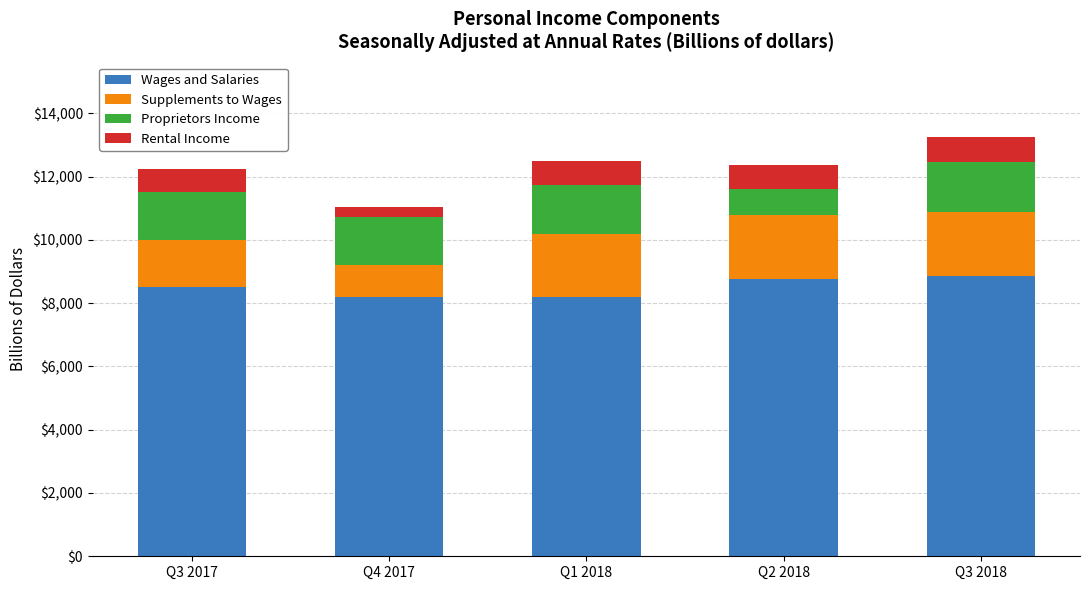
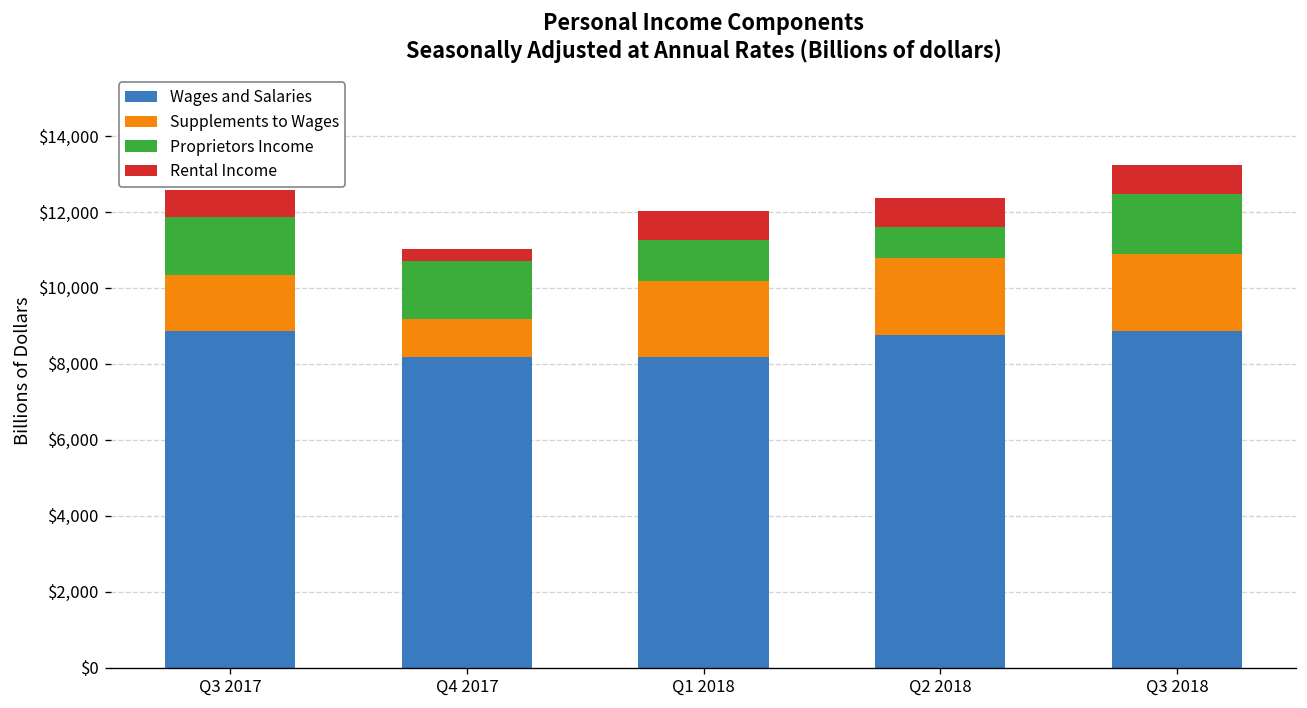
  {
    "Wages and Salaries": {
-     "Q3 2017": "$8,500",
+     "Q3 2017": "$8,900",
      "Q4 2017": "$8,200",
      "Q1 2018": "$8,200",
      "Q2 2018": "$8,800",
      "Q3 2018": "$8,900"
    },
    "Supplements to Wages": {
      "Q3 2017": "$1,500",
      "Q4 2017": "$1,000",
      "Q1 2018": "$2,000",
      "Q2 2018": "$2,000",
      "Q3 2018": "$2,000"
    },
    "Proprietors Income": {
      "Q3 2017": "$1,500",
      "Q4 2017": "$1,500",
-     "Q1 2018": "$1,500",
+     "Q1 2018": "$1,100",
      "Q2 2018": "$800",
      "Q3 2018": "$1,600"
    },
    "Rental Income": {
      "Q3 2017": "$700",
      "Q4 2017": "$300",
      "Q1 2018": "$700",
      "Q2 2018": "$800",
      "Q3 2018": "$800"
    }
  }
